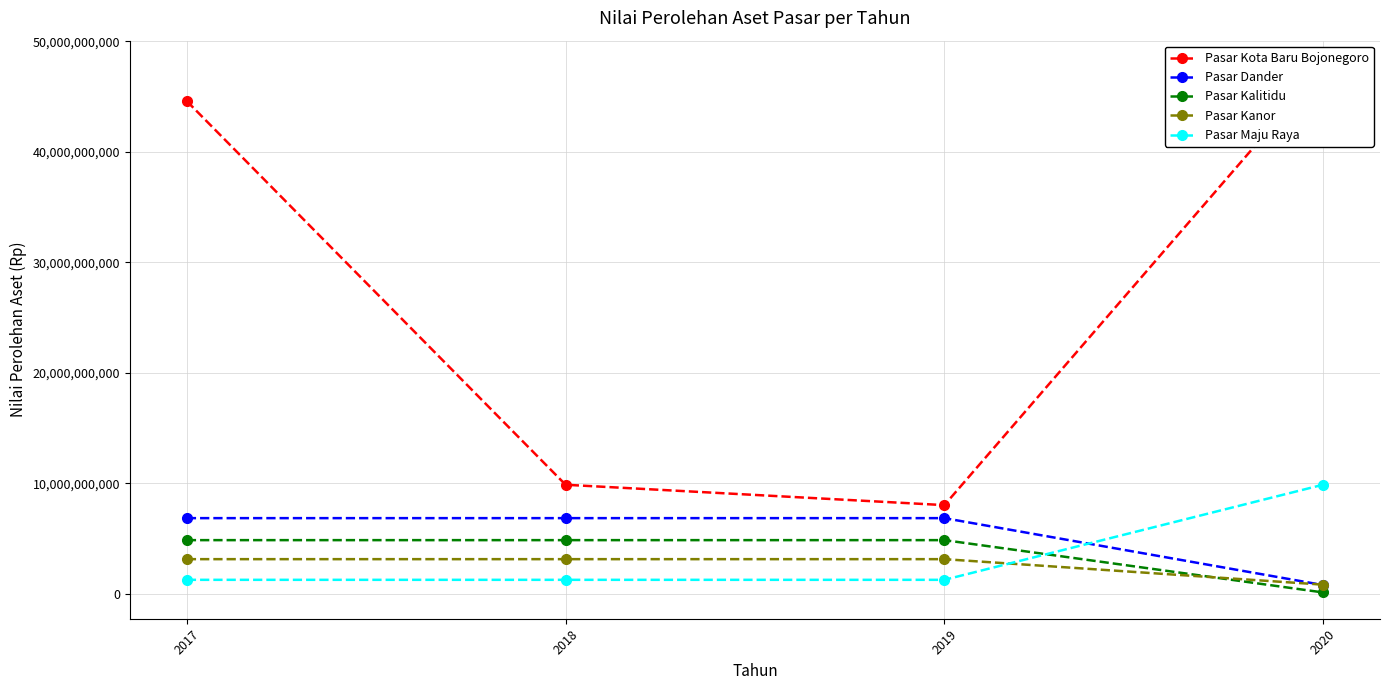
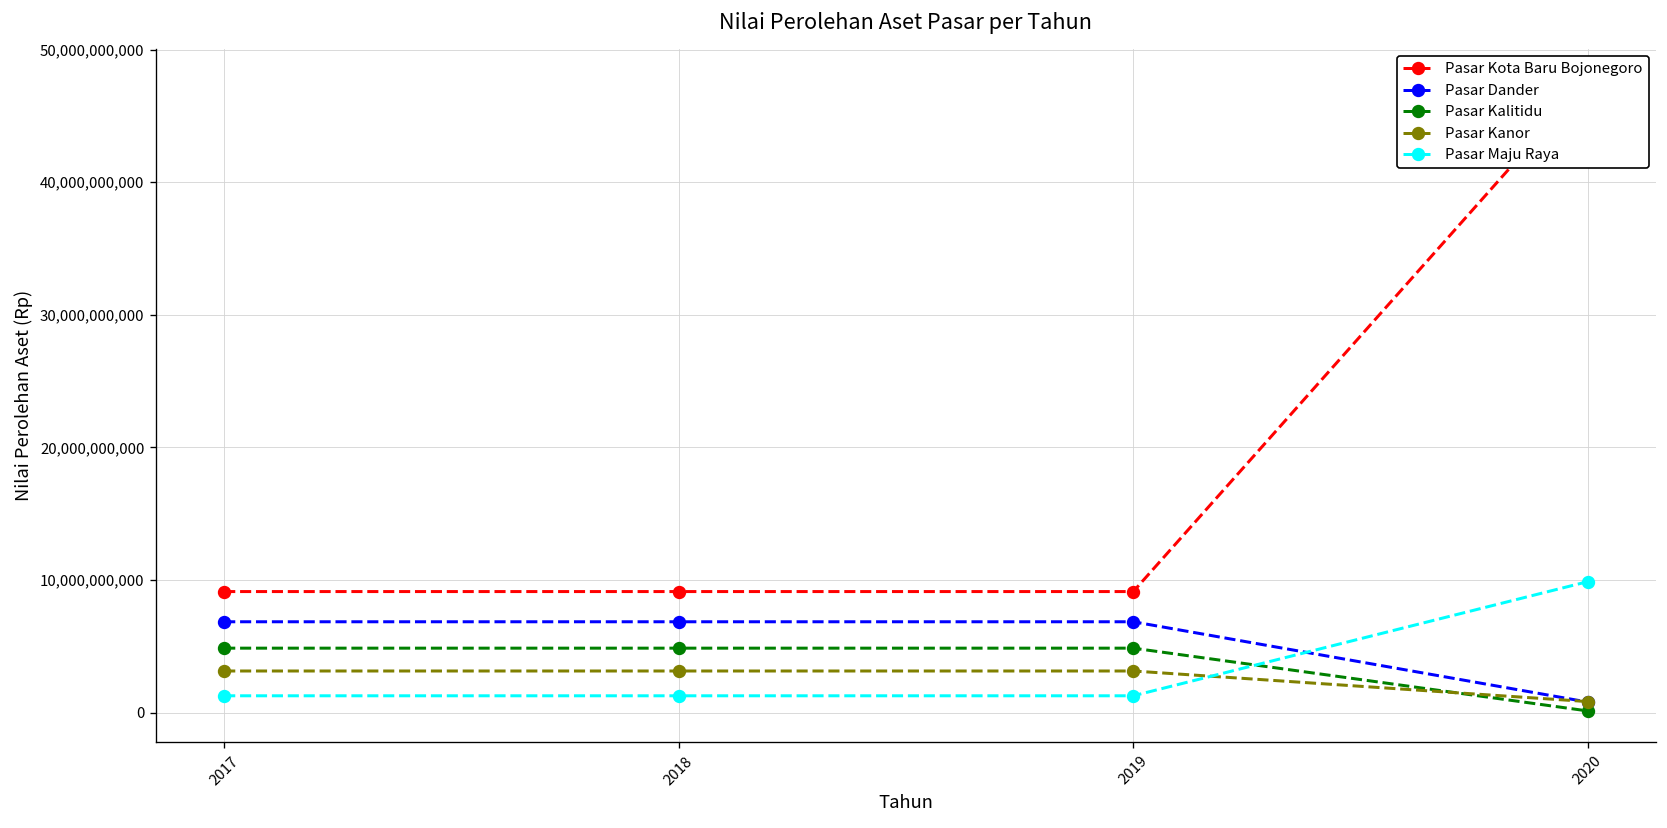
  {
    "Pasar Kota Baru Bojonegoro": {
-     "2017": "44,600,000,000",
-     "2018": "9,900,000,000",
-     "2019": "8,000,000,000"
+     "2017": "9,100,000,000",
+     "2018": "9,100,000,000",
+     "2019": "9,100,000,000"
    },
    "Pasar Dander": {
      "2017": "6,900,000,000",
      "2018": "6,900,000,000",
      "2019": "6,900,000,000"
    },
    "Pasar Kalitidu": {
      "2017": "4,900,000,000",
      "2018": "4,900,000,000",
      "2019": "4,900,000,000",
      "2020": "100,000,000"
    },
    "Pasar Kanor": {
      "2017": "3,100,000,000",
      "2018": "3,100,000,000",
      "2019": "3,100,000,000"
    },
    "Pasar Maju Raya": {
      "2017": "1,300,000,000",
      "2018": "1,300,000,000",
      "2019": "1,300,000,000",
      "2020": "9,900,000,000"
    }
  }
